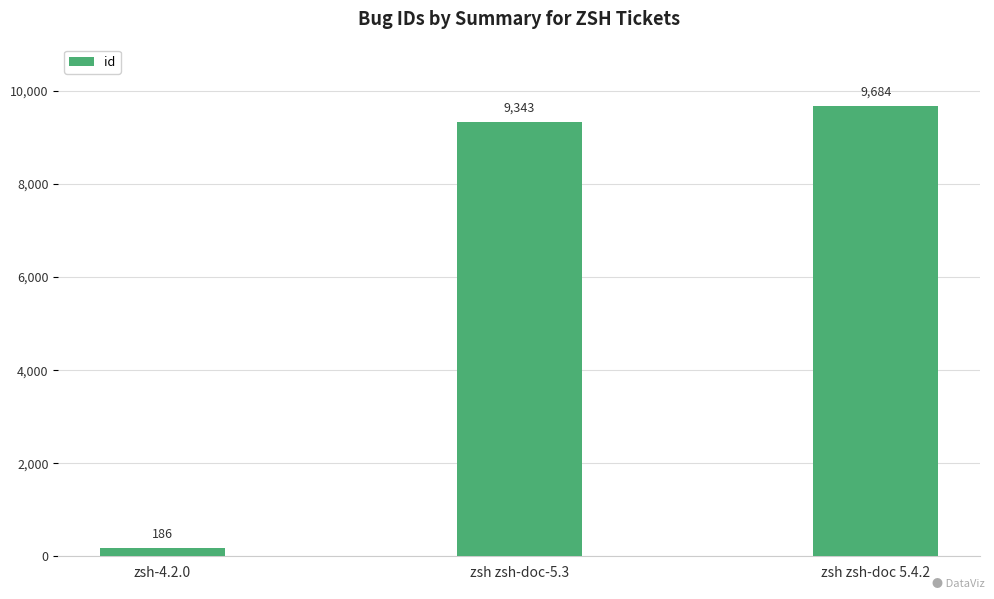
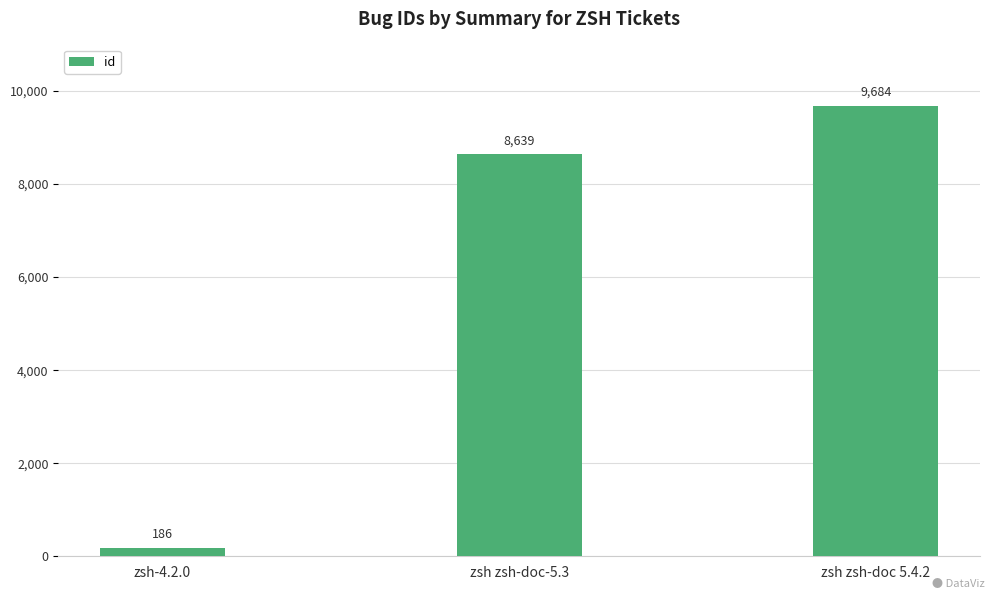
  {
    "zsh-4.2.0": "186",
-   "zsh zsh-doc-5.3": "9,343",
+   "zsh zsh-doc-5.3": "8,639",
    "zsh zsh-doc 5.4.2": "9,684"
  }
